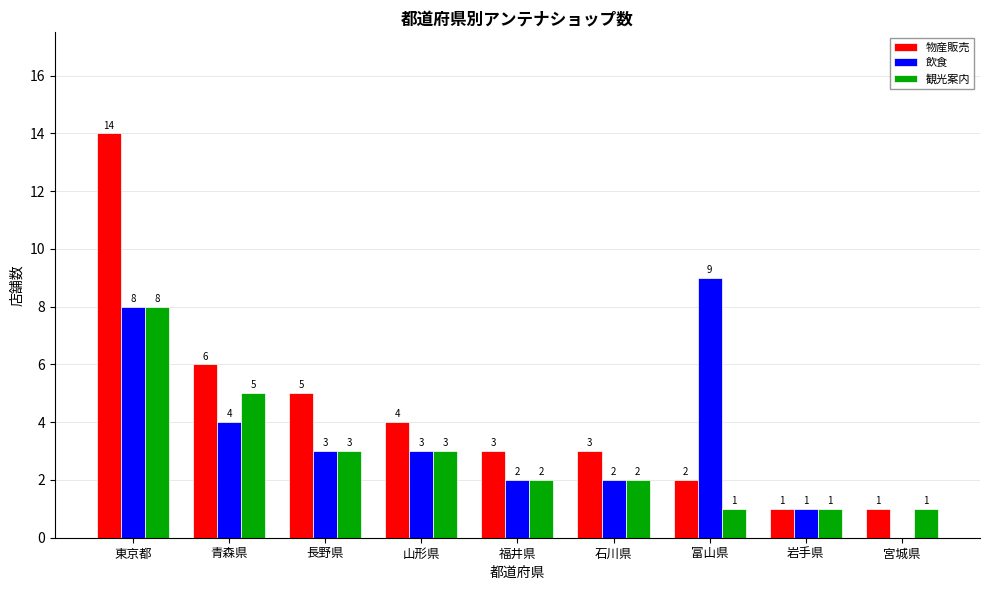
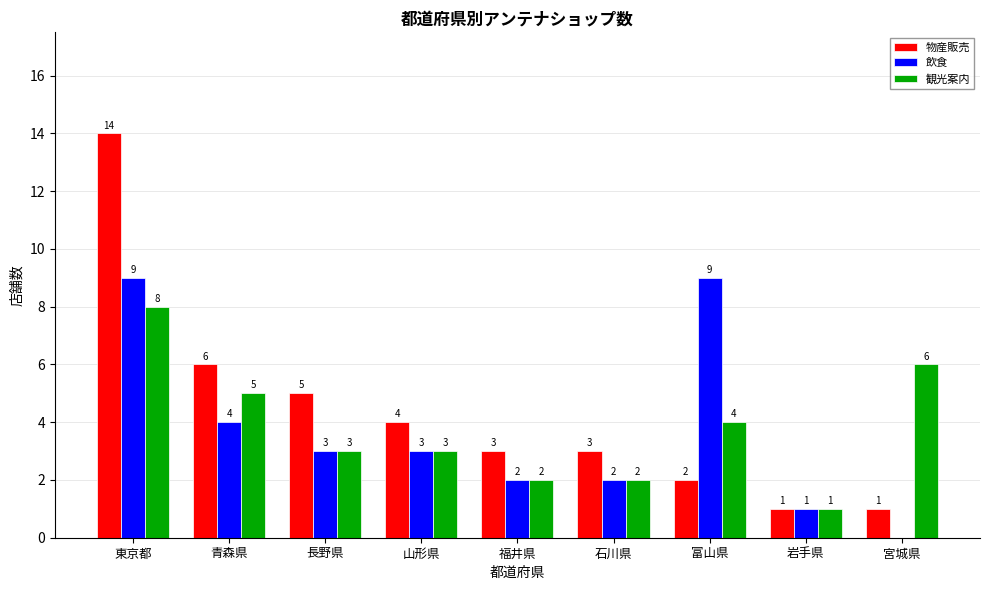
  {
    "物産販売": {
      "東京都": 14,
      "青森県": 6,
      "長野県": 5,
      "山形県": 4,
      "福井県": 3,
      "石川県": 3,
      "富山県": 2,
      "岩手県": 1,
      "宮城県": 1
    },
    "飲食": {
-     "東京都": 8,
+     "東京都": 9,
      "青森県": 4,
      "長野県": 3,
      "山形県": 3,
      "福井県": 2,
      "石川県": 2,
      "富山県": 9,
      "岩手県": 1
    },
    "観光案内": {
      "東京都": 8,
      "青森県": 5,
      "長野県": 3,
      "山形県": 3,
      "福井県": 2,
      "石川県": 2,
-     "富山県": 1,
+     "富山県": 4,
      "岩手県": 1,
-     "宮城県": 1
+     "宮城県": 6
    }
  }
